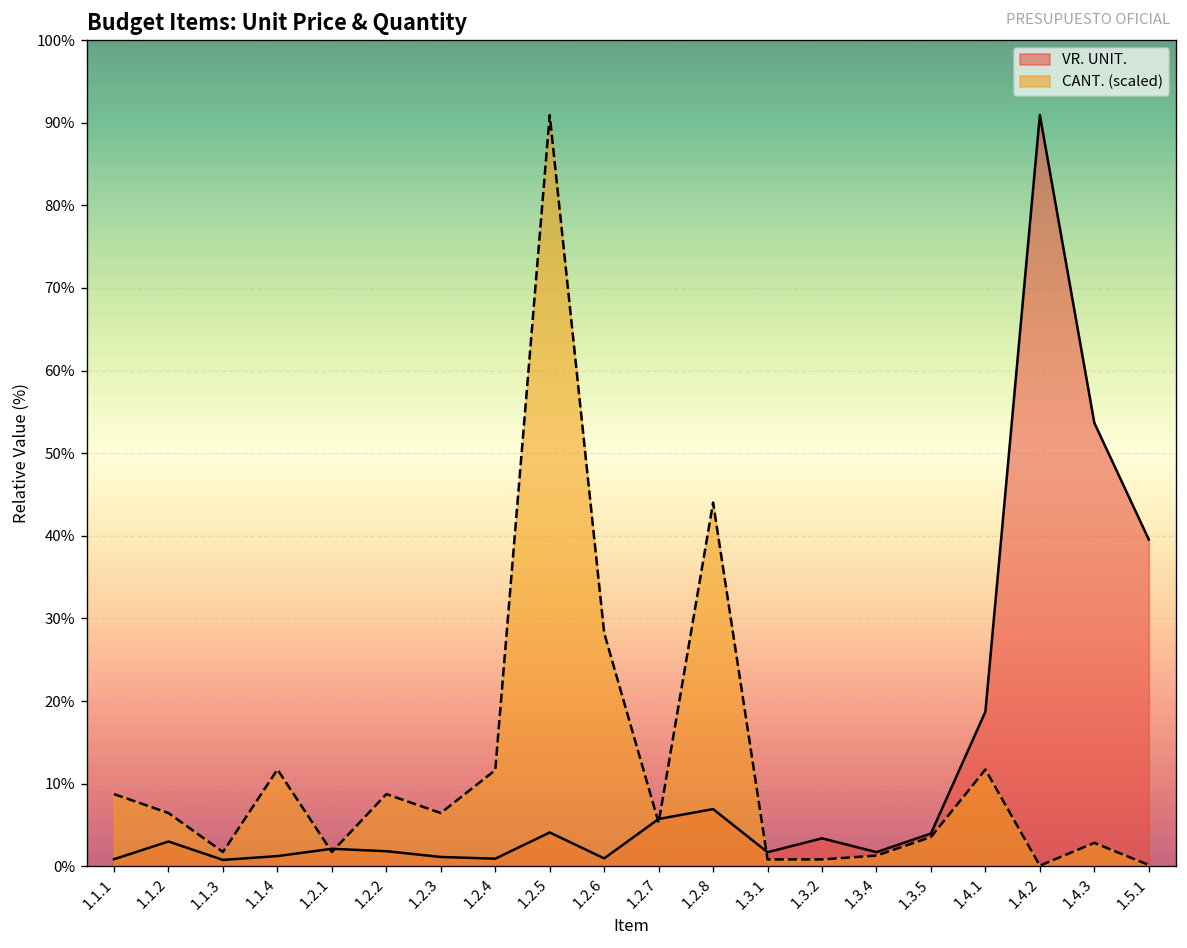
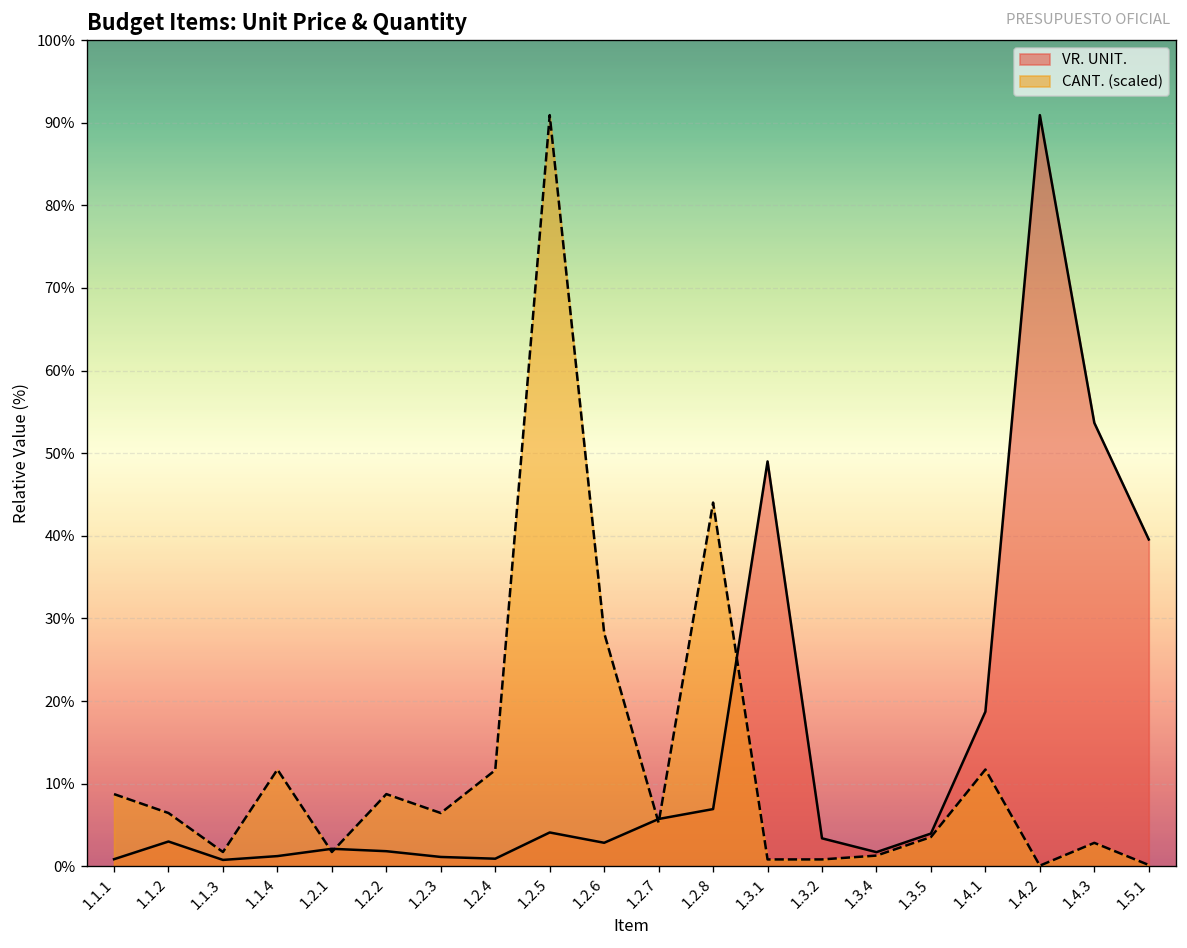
  {
    "VR. UNIT.": {
      "1.1.1": "1%",
      "1.1.2": "3%",
      "1.1.3": "1%",
      "1.1.4": "1%",
      "1.2.1": "2%",
      "1.2.2": "2%",
      "1.2.3": "1%",
      "1.2.4": "1%",
      "1.2.5": "4%",
-     "1.2.6": "1%",
+     "1.2.6": "3%",
      "1.2.7": "6%",
      "1.2.8": "7%",
-     "1.3.1": "2%",
+     "1.3.1": "49%",
      "1.3.2": "3%",
      "1.3.4": "2%",
      "1.3.5": "4%",
      "1.4.1": "19%",
      "1.4.2": "91%",
      "1.4.3": "54%",
      "1.5.1": "40%"
    },
    "CANT. (scaled)": {
      "1.1.1": "9%",
      "1.1.2": "6%",
      "1.1.3": "2%",
      "1.1.4": "12%",
      "1.2.1": "2%",
      "1.2.2": "9%",
      "1.2.3": "6%",
      "1.2.4": "12%",
      "1.2.5": "91%",
      "1.2.6": "28%",
      "1.2.7": "5%",
      "1.2.8": "44%",
      "1.3.1": "1%",
      "1.3.2": "1%",
      "1.3.4": "1%",
      "1.3.5": "4%",
      "1.4.1": "12%",
      "1.4.2": "0%",
      "1.4.3": "3%",
      "1.5.1": "0%"
    }
  }
